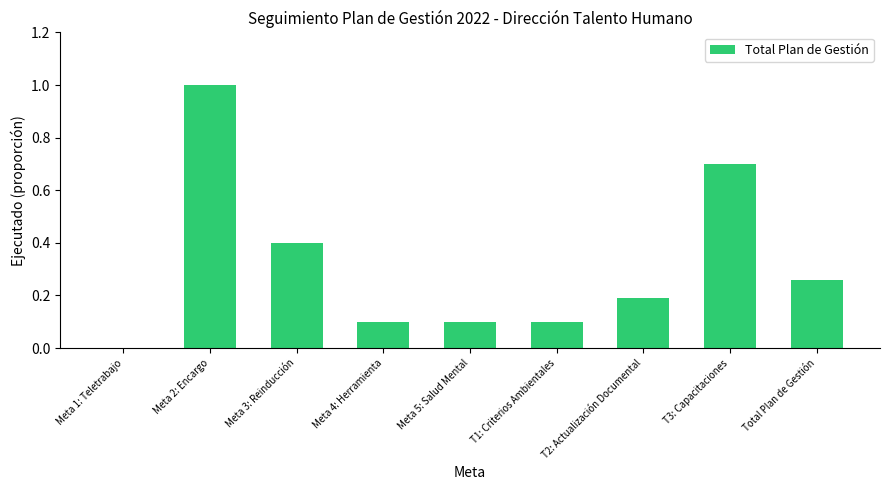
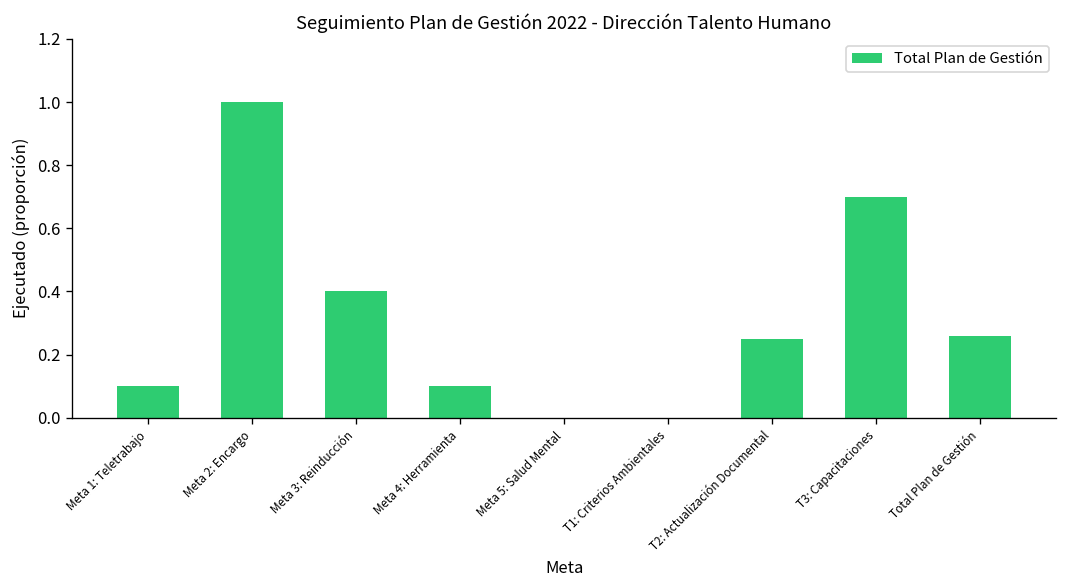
  {
-   "Meta 1: Teletrabajo": 0.0,
+   "Meta 1: Teletrabajo": 0.1,
    "Meta 2: Encargo": 1.00,
    "Meta 3: Reinducción": 0.40,
    "Meta 4: Herramienta": 0.10,
-   "Meta 5: Salud Mental": 0.1,
-   "T1: Criterios Ambientales": 0.1,
-   "T2: Actualización Documental": 0.19,
+   "Meta 5: Salud Mental": 0.0,
+   "T1: Criterios Ambientales": 0.0,
+   "T2: Actualización Documental": 0.25,
    "T3: Capacitaciones": 0.70,
    "Total Plan de Gestión": 0.26
  }
